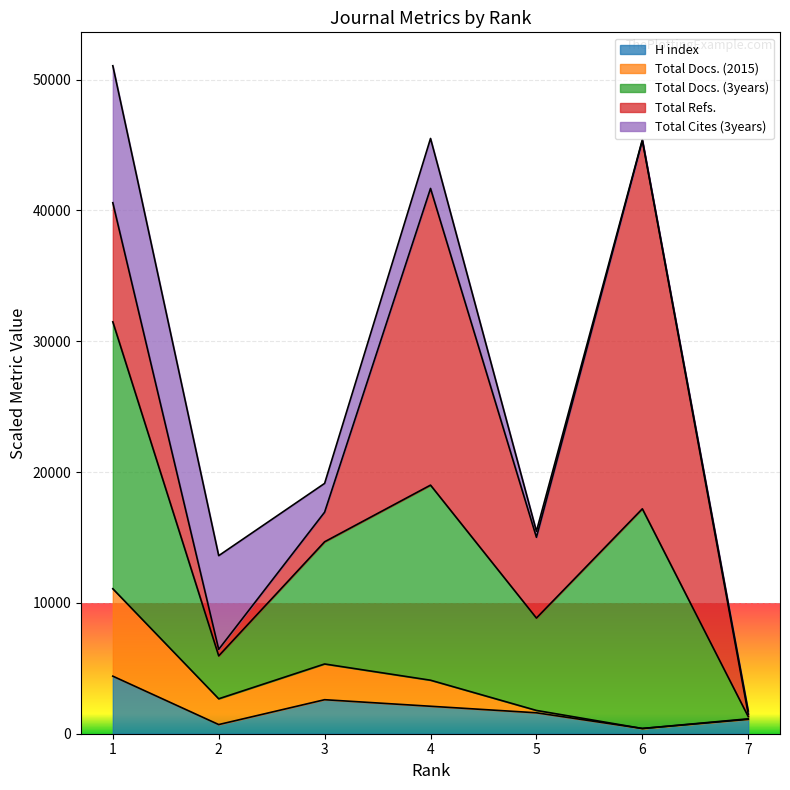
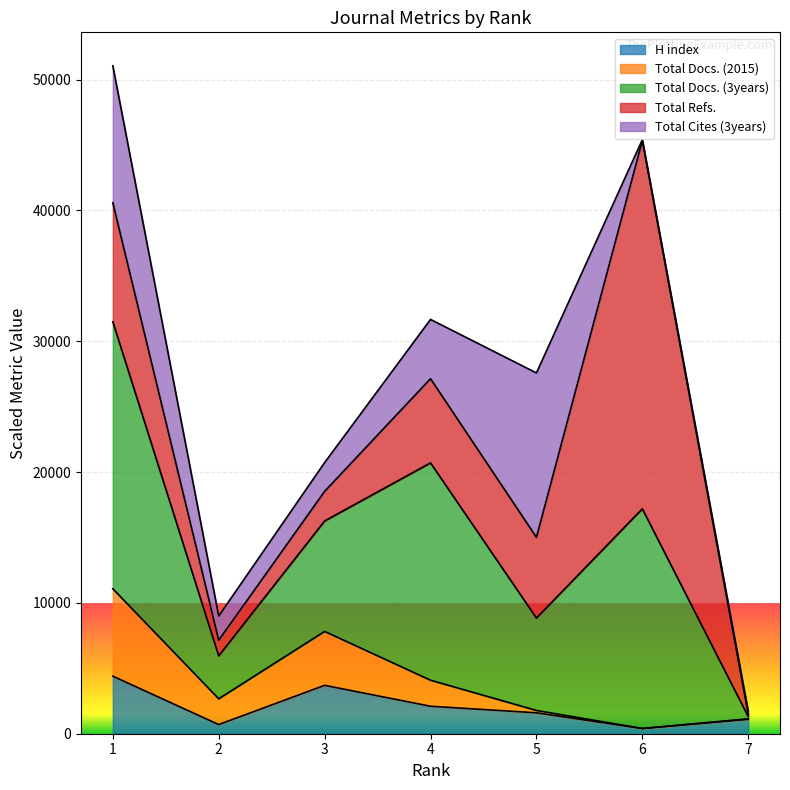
  {
    "H index": {
      "1": 4400,
      "2": 700,
-     "3": 2600,
+     "3": 3700,
      "4": 2100
    },
    "Total Docs. (2015)": {
      "1": 6700,
      "2": 2000,
-     "3": 2700,
+     "3": 4100,
      "4": 2000
    },
    "Total Docs. (3years)": {
      "1": 20400,
      "2": 3300,
-     "3": 9300,
-     "4": 14900,
+     "3": 8400,
+     "4": 16600,
      "5": 7100,
      "6": 16800
    },
    "Total Refs.": {
      "1": 9100,
-     "2": 500,
+     "2": 1200,
      "3": 2300,
-     "4": 22700,
+     "4": 6400,
      "5": 6200
    },
    "Total Cites (3years)": {
      "1": 10500,
-     "2": 7200,
+     "2": 1900,
      "3": 2200,
-     "4": 3800,
-     "5": 500,
+     "4": 4500,
+     "5": 12600,
      "7": 300
    }
  }
